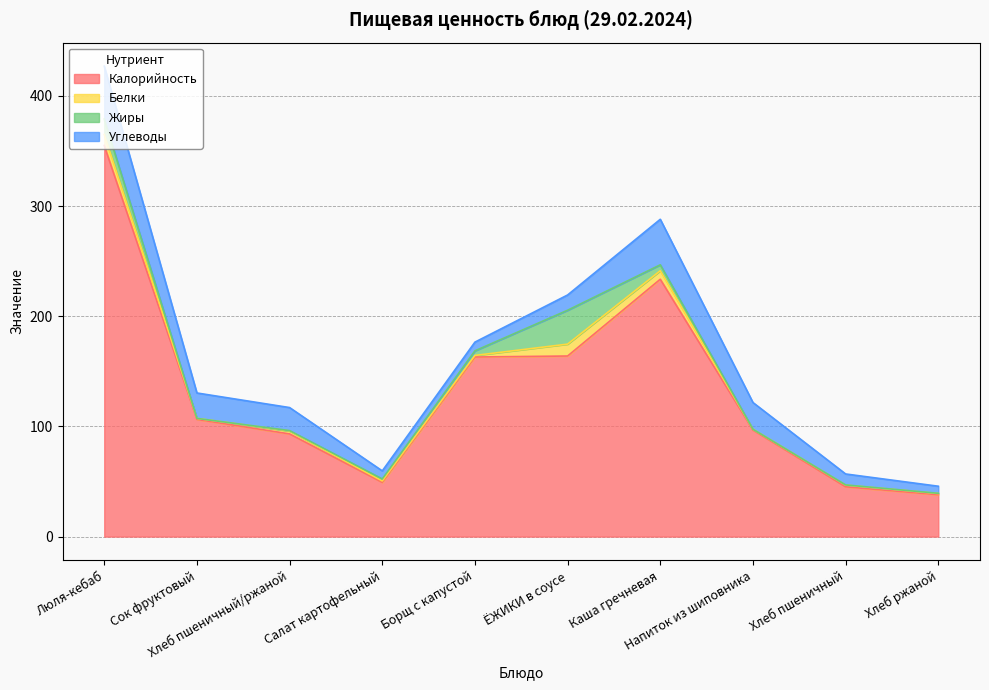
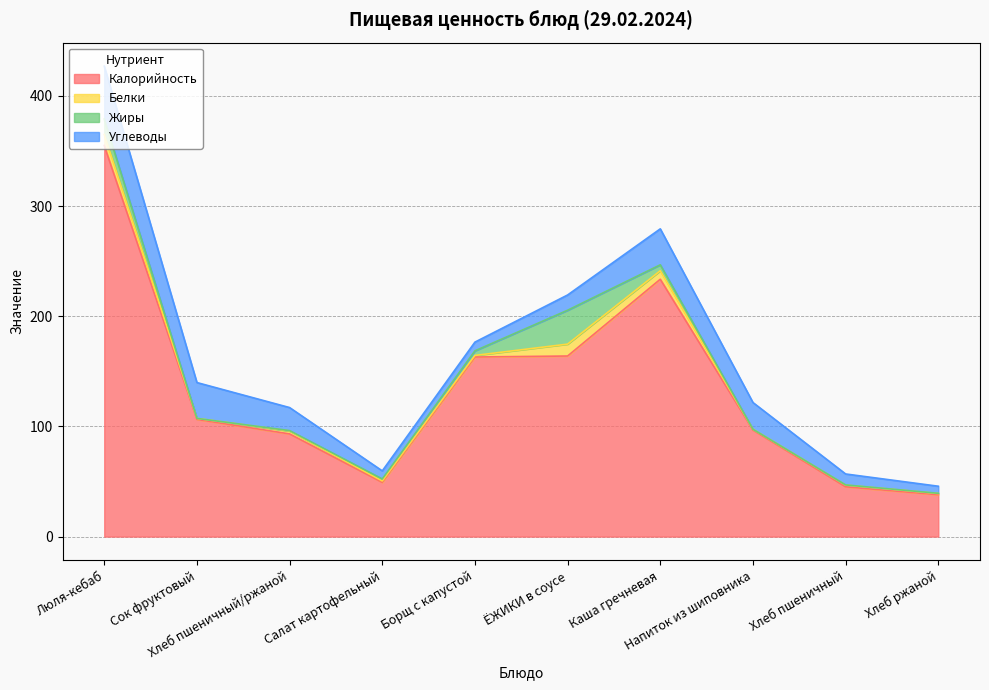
  {
    "Калорийность": {
      "Хлеб пшеничный/ржаной": 93,
      "ЁЖИКИ в соусе": 164,
      "Каша гречневая": 234
    },
    "Белки": {
      "ЁЖИКИ в соусе": 11,
      "Каша гречневая": 8
    },
    "Жиры": {
      "Борщ с капустой": 4,
      "ЁЖИКИ в соусе": 31,
      "Каша гречневая": 5
    },
    "Углеводы": {
-     "Сок фруктовый": 23,
+     "Сок фруктовый": 33,
      "Хлеб пшеничный/ржаной": 21,
      "Салат картофельный": 7,
      "Борщ с капустой": 8,
      "ЁЖИКИ в соусе": 14,
-     "Каша гречневая": 41,
+     "Каша гречневая": 33,
      "Напиток из шиповника": 24,
      "Хлеб пшеничный": 10,
      "Хлеб ржаной": 6
    }
  }
